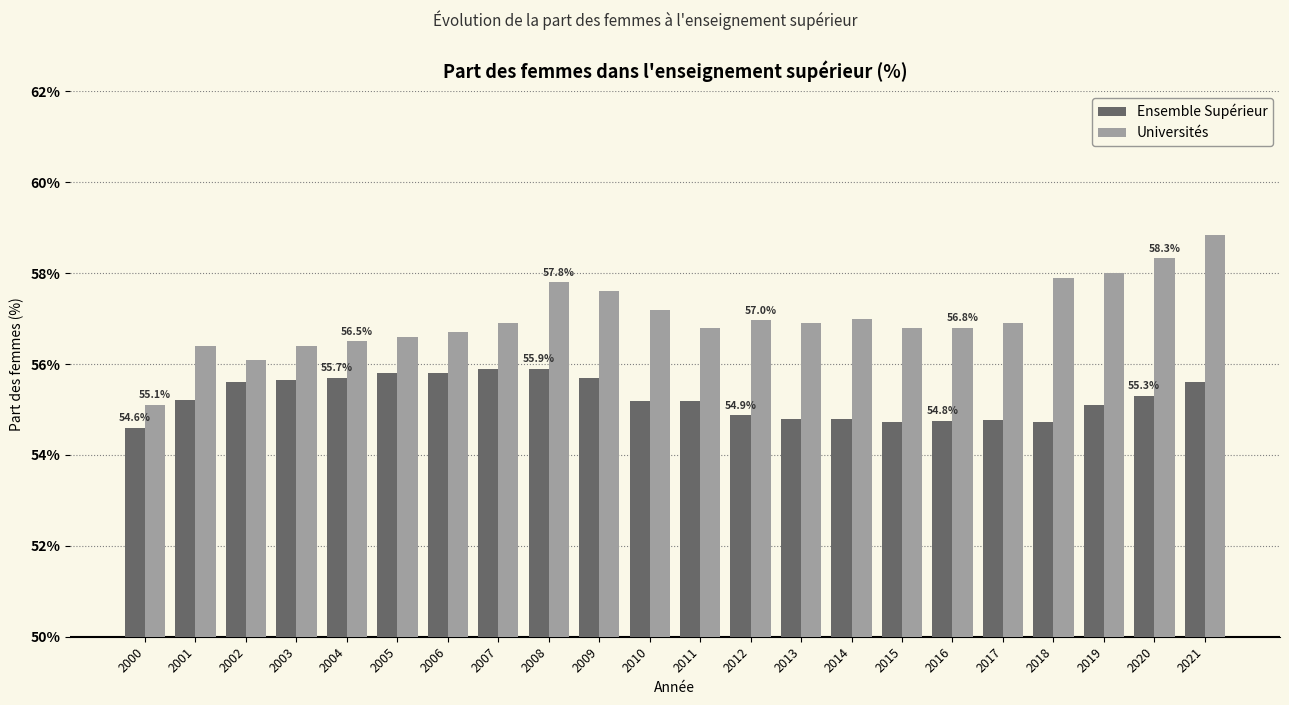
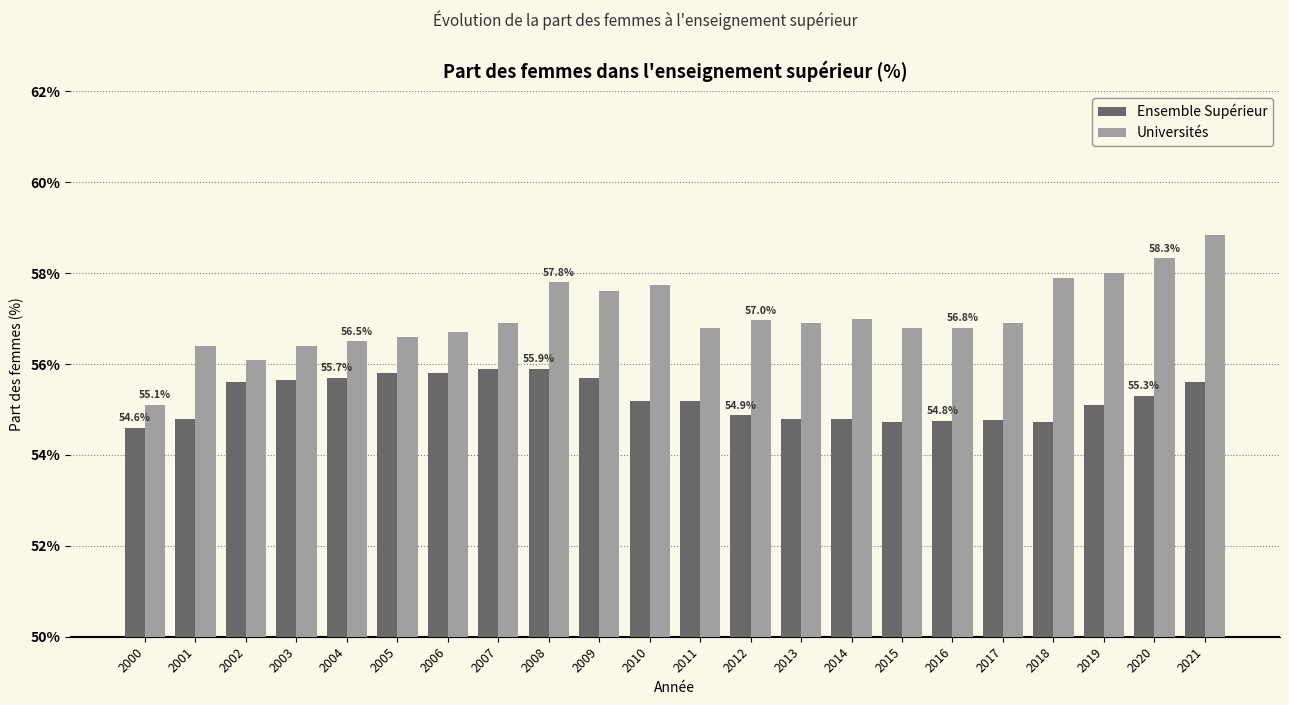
  {
    "Ensemble Supérieur": {
-     "2001": "55.2%",
+     "2001": "54.8%",
      "2002": "55.6%",
      "2003": "55.7%",
      "2005": "55.8%",
      "2006": "55.8%",
      "2007": "55.9%",
      "2009": "55.7%",
      "2010": "55.2%",
      "2011": "55.2%",
      "2013": "54.8%",
      "2014": "54.8%",
      "2015": "54.7%",
      "2017": "54.8%",
      "2018": "54.7%",
      "2019": "55.1%",
      "2021": "55.6%"
    },
    "Universités": {
      "2001": "56.4%",
      "2002": "56.1%",
      "2003": "56.4%",
      "2005": "56.6%",
      "2006": "56.7%",
      "2007": "56.9%",
      "2009": "57.6%",
-     "2010": "57.2%",
+     "2010": "57.7%",
      "2011": "56.8%",
      "2013": "56.9%",
      "2014": "57.0%",
      "2015": "56.8%",
      "2017": "56.9%",
      "2018": "57.9%",
      "2019": "58.0%",
      "2021": "58.9%"
    }
  }
